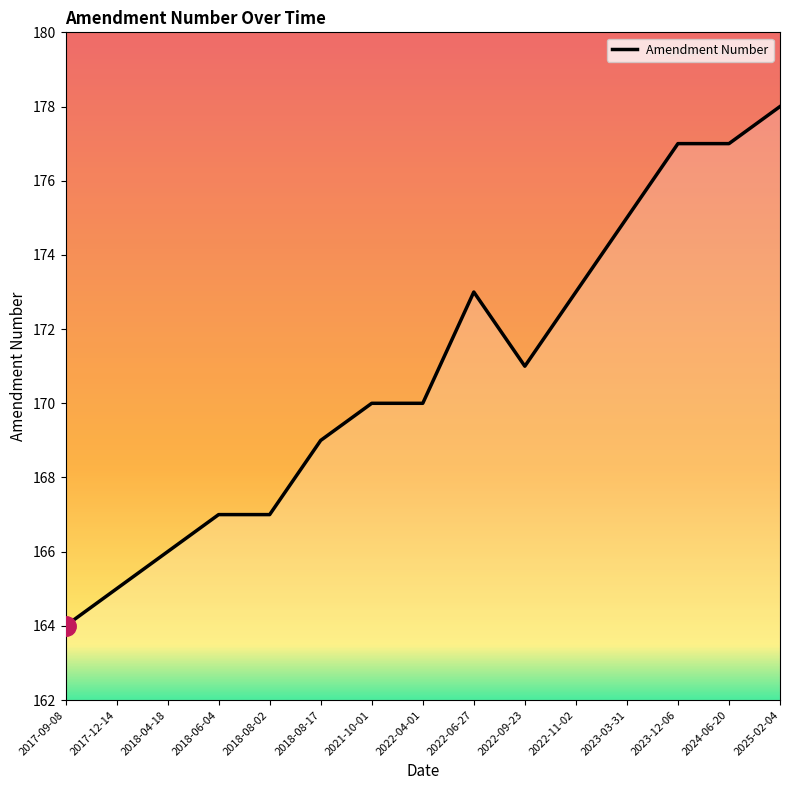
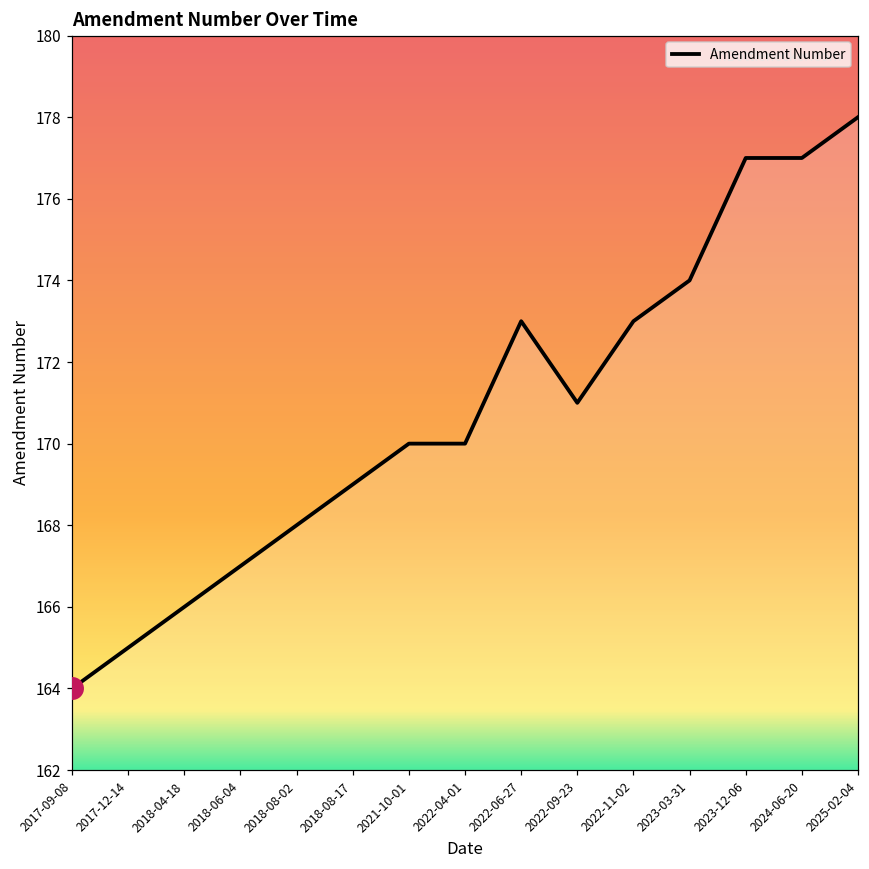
  {
    "Amendment Number": {
      "2017-12-14": 165.0,
      "2018-04-18": 166.0,
      "2018-06-04": 167.0,
-     "2018-08-02": 167.0,
+     "2018-08-02": 168.0,
      "2018-08-17": 169.0,
      "2021-10-01": 170.0,
      "2022-04-01": 170.0,
      "2022-06-27": 173.0,
      "2022-09-23": 171.0,
      "2022-11-02": 173.0,
-     "2023-03-31": 175.0,
+     "2023-03-31": 174.0,
      "2023-12-06": 177.0,
      "2024-06-20": 177.0,
      "2025-02-04": 178.0
    }
  }
